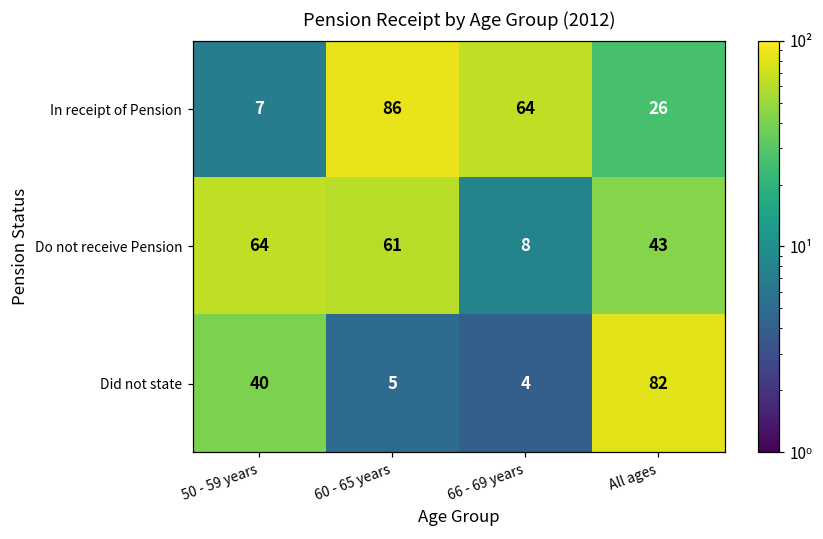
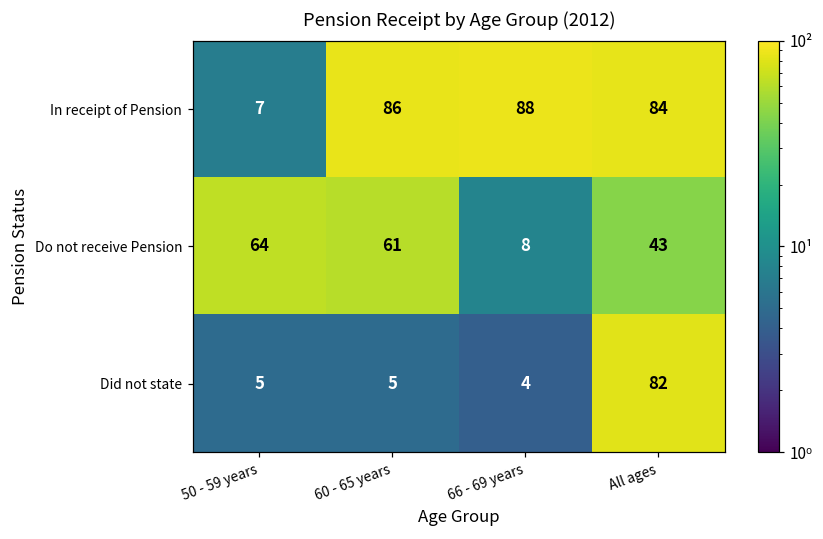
  {
    "In receipt of Pension": {
      "50 - 59 years": 7,
      "60 - 65 years": 86,
-     "66 - 69 years": 64,
-     "All ages": 26
+     "66 - 69 years": 88,
+     "All ages": 84
    },
    "Do not receive Pension": {
      "50 - 59 years": 64,
      "60 - 65 years": 61,
      "66 - 69 years": 8,
      "All ages": 43
    },
    "Did not state": {
-     "50 - 59 years": 40,
+     "50 - 59 years": 5,
      "60 - 65 years": 5,
      "66 - 69 years": 4,
      "All ages": 82
    }
  }
